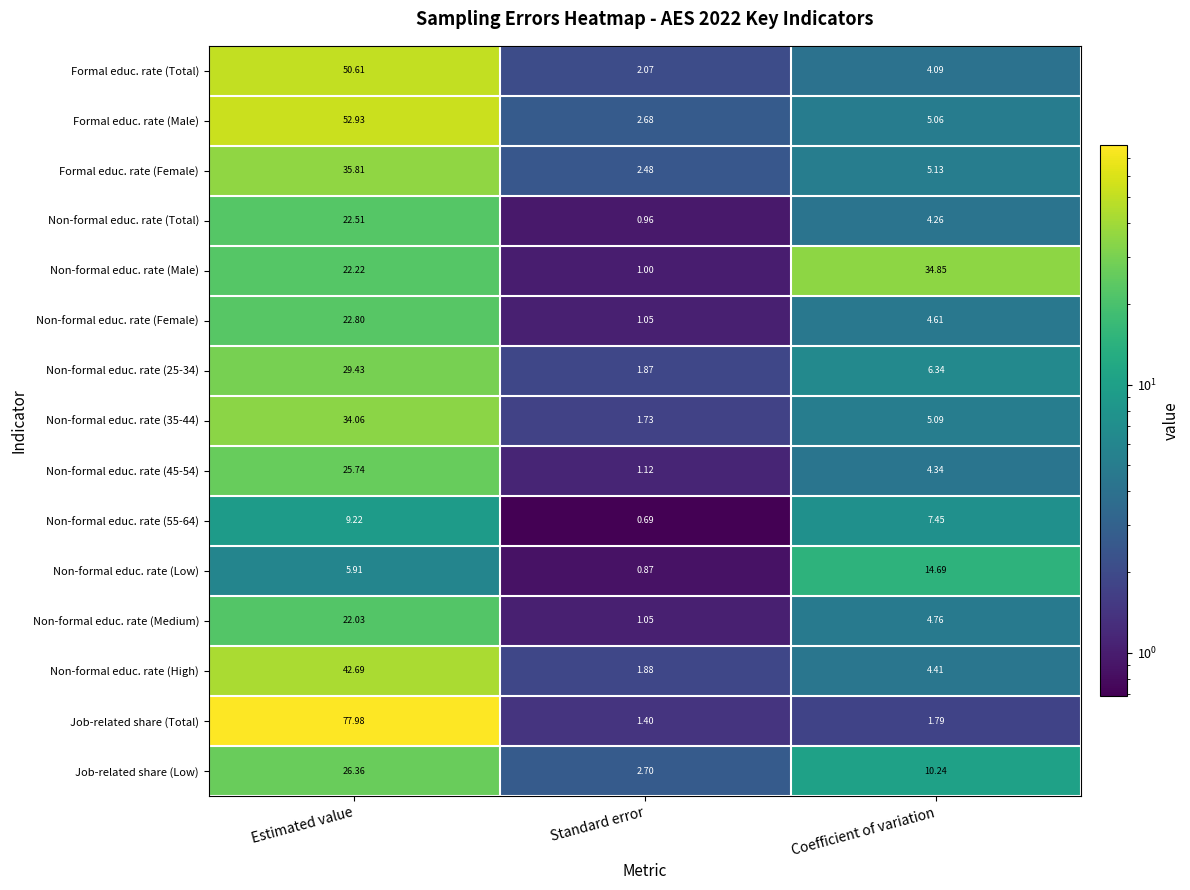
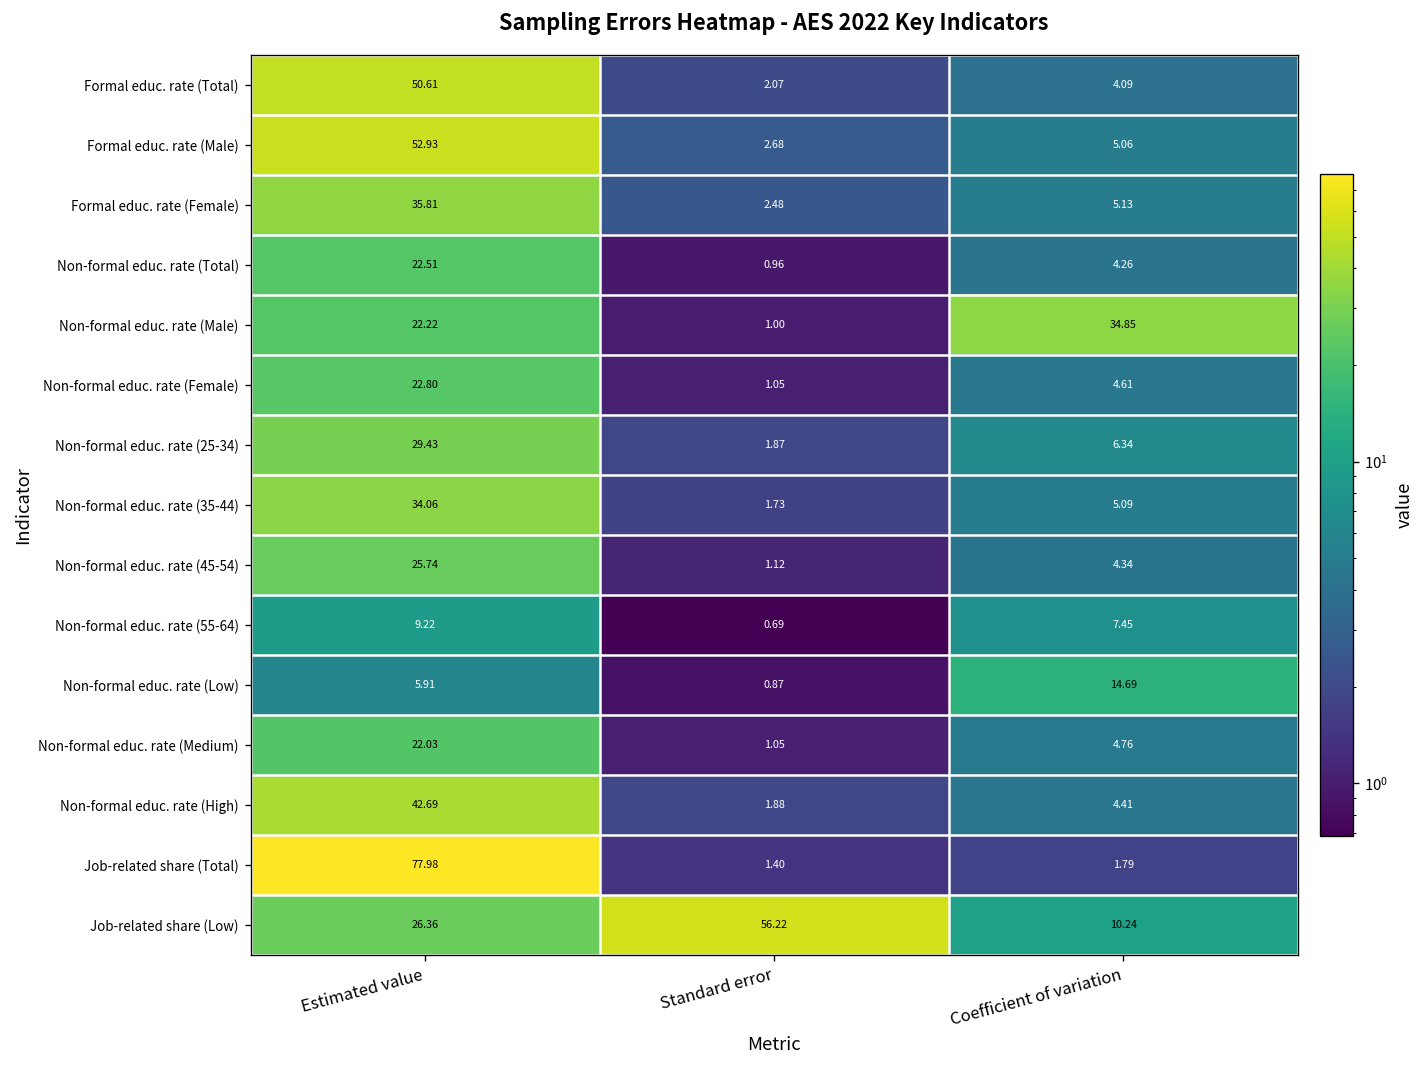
  {
    "Formal educ. rate (Total)": {
      "Estimated value": 50.61,
      "Standard error": 2.07,
      "Coefficient of variation": 4.09
    },
    "Formal educ. rate (Male)": {
      "Estimated value": 52.93,
      "Standard error": 2.68,
      "Coefficient of variation": 5.06
    },
    "Formal educ. rate (Female)": {
      "Estimated value": 35.81,
      "Standard error": 2.48,
      "Coefficient of variation": 5.13
    },
    "Non-formal educ. rate (Total)": {
      "Estimated value": 22.51,
      "Standard error": 0.96,
      "Coefficient of variation": 4.26
    },
    "Non-formal educ. rate (Male)": {
      "Estimated value": 22.22,
      "Standard error": 1.00,
      "Coefficient of variation": 34.85
    },
    "Non-formal educ. rate (Female)": {
      "Estimated value": 22.80,
      "Standard error": 1.05,
      "Coefficient of variation": 4.61
    },
    "Non-formal educ. rate (25-34)": {
      "Estimated value": 29.43,
      "Standard error": 1.87,
      "Coefficient of variation": 6.34
    },
    "Non-formal educ. rate (35-44)": {
      "Estimated value": 34.06,
      "Standard error": 1.73,
      "Coefficient of variation": 5.09
    },
    "Non-formal educ. rate (45-54)": {
      "Estimated value": 25.74,
      "Standard error": 1.12,
      "Coefficient of variation": 4.34
    },
    "Non-formal educ. rate (55-64)": {
      "Estimated value": 9.22,
      "Standard error": 0.69,
      "Coefficient of variation": 7.45
    },
    "Non-formal educ. rate (Low)": {
      "Estimated value": 5.91,
      "Standard error": 0.87,
      "Coefficient of variation": 14.69
    },
    "Non-formal educ. rate (Medium)": {
      "Estimated value": 22.03,
      "Standard error": 1.05,
      "Coefficient of variation": 4.76
    },
    "Non-formal educ. rate (High)": {
      "Estimated value": 42.69,
      "Standard error": 1.88,
      "Coefficient of variation": 4.41
    },
    "Job-related share (Total)": {
      "Estimated value": 77.98,
      "Standard error": 1.40,
      "Coefficient of variation": 1.79
    },
    "Job-related share (Low)": {
      "Estimated value": 26.36,
-     "Standard error": 2.70,
+     "Standard error": 56.22,
      "Coefficient of variation": 10.24
    }
  }
